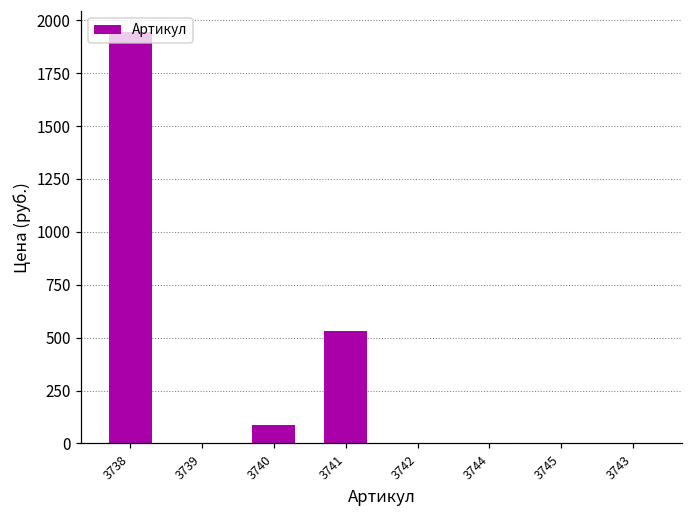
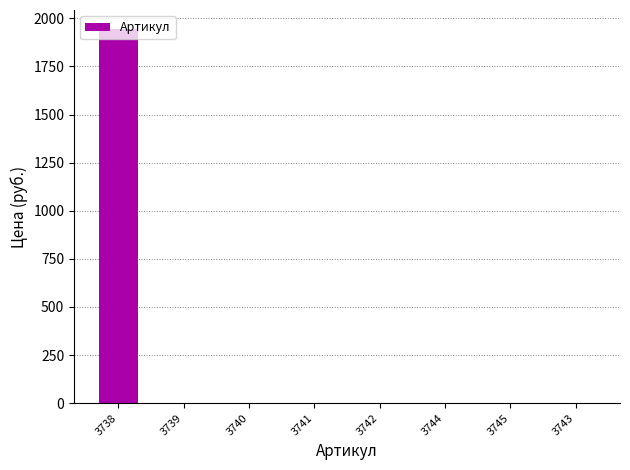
  {
    "3739": 0,
-   "3740": 90,
-   "3741": 530,
+   "3740": 0,
+   "3741": 0,
    "3742": 0,
    "3744": 0,
    "3745": 0,
    "3743": 0
  }
